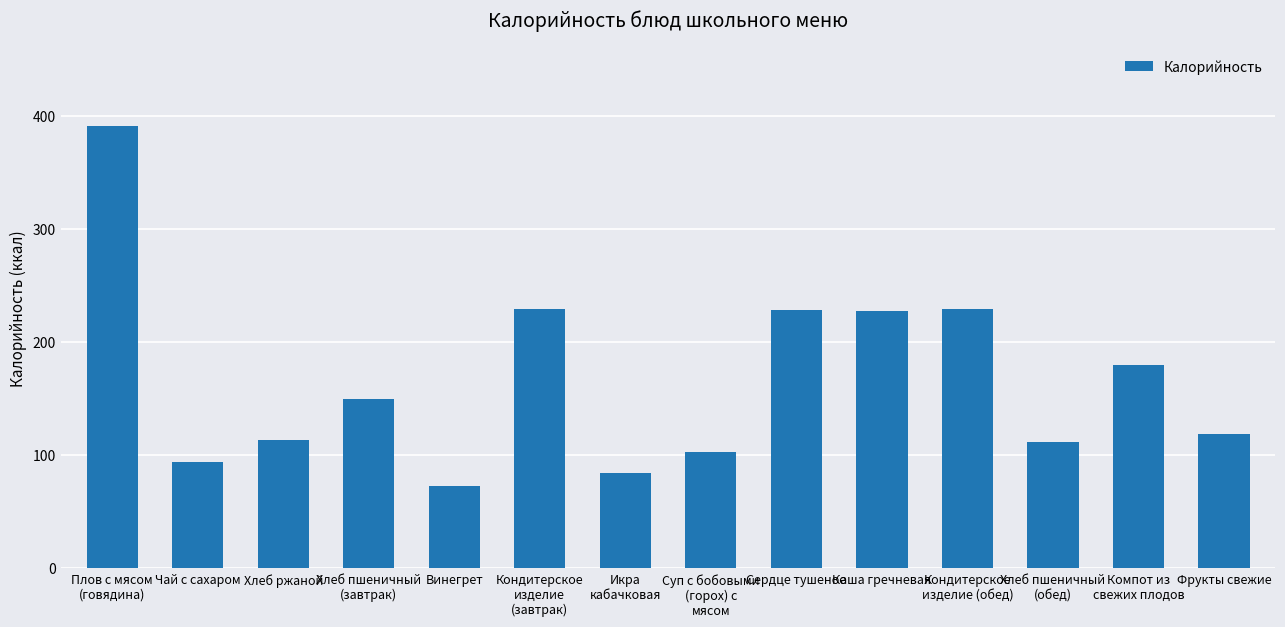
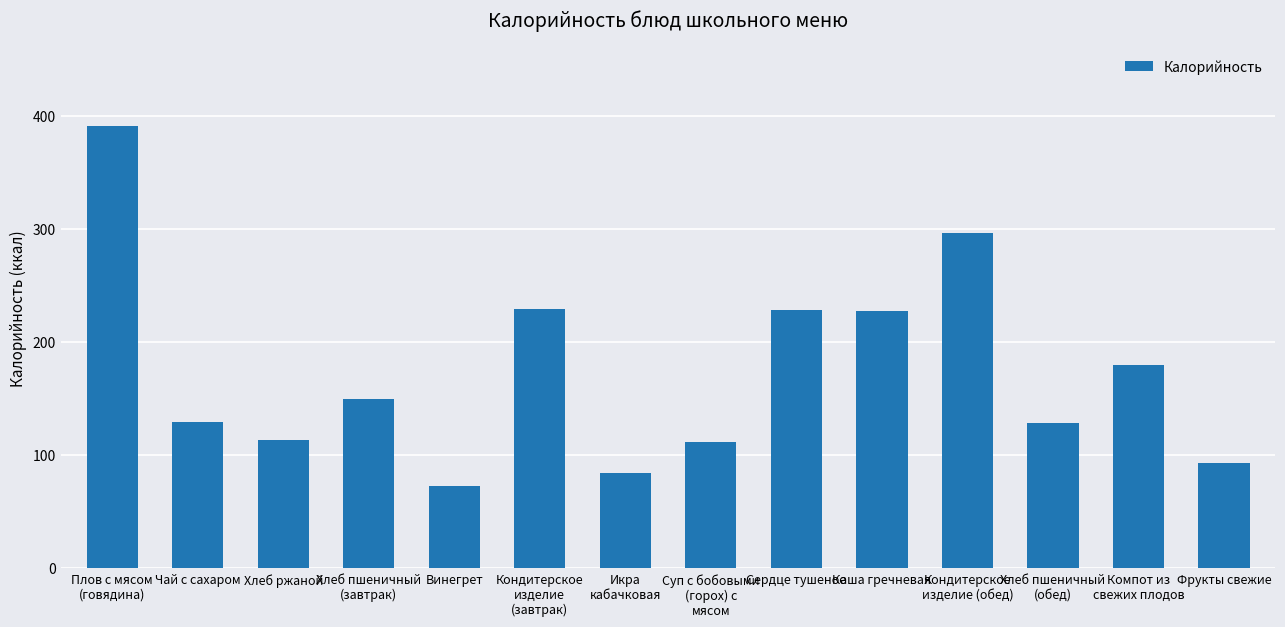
  {
    "Плов с мясом (говядина)": 391,
-   "Чай с сахаром": 94,
+   "Чай с сахаром": 130,
    "Хлеб ржаной": 113,
    "Хлеб пшеничный (завтрак)": 150,
    "Винегрет": 72,
    "Кондитерское изделие (завтрак)": 229,
    "Икра кабачковая": 84,
-   "Суп с бобовыми (горох) с мясом": 102,
+   "Суп с бобовыми (горох) с мясом": 111,
    "Сердце тушеное": 228,
    "Каша гречневая": 228,
-   "Кондитерское изделие (обед)": 229,
-   "Хлеб пшеничный (обед)": 112,
+   "Кондитерское изделие (обед)": 297,
+   "Хлеб пшеничный (обед)": 128,
    "Компот из свежих плодов": 179,
-   "Фрукты свежие": 118
+   "Фрукты свежие": 93
  }
